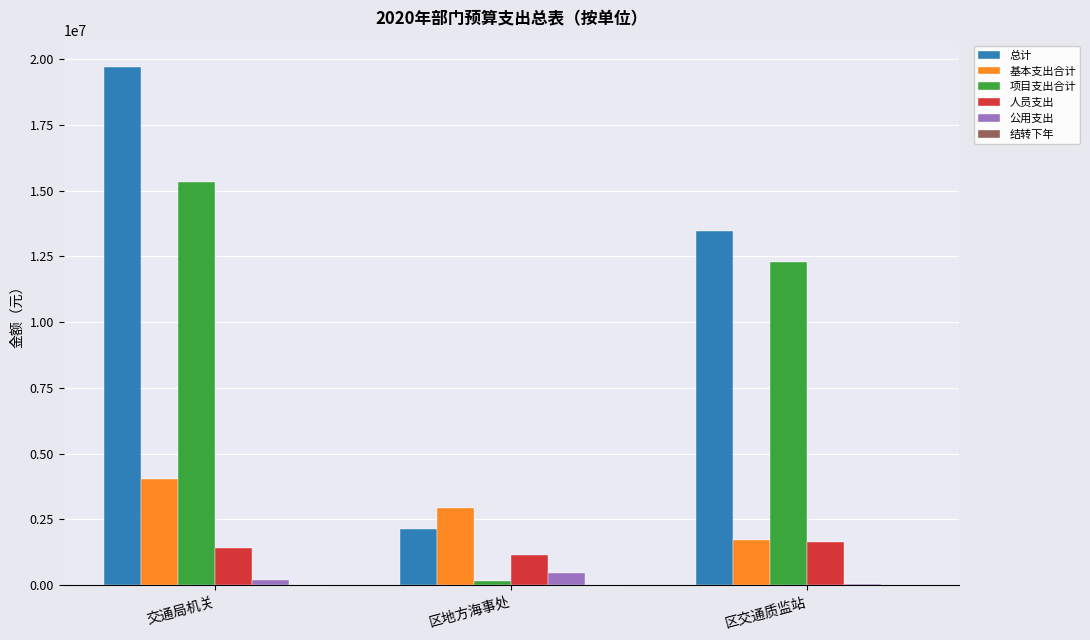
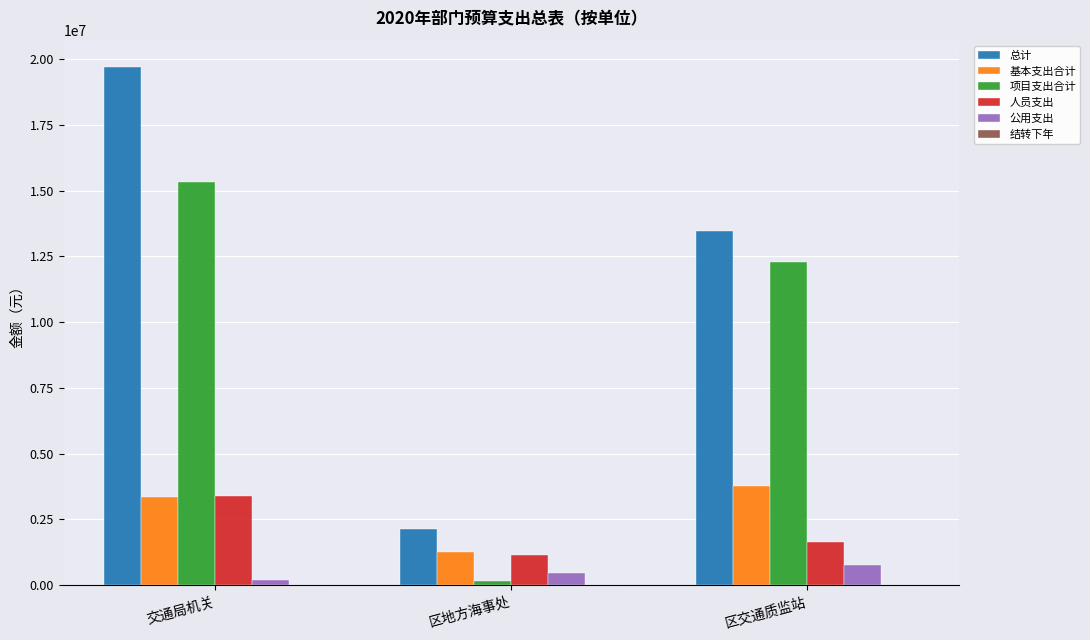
  {
    "总计": {
      "交通局机关": 19700000,
      "区地方海事处": 2100000,
      "区交通质监站": 13400000
    },
    "基本支出合计": {
-     "交通局机关": 4000000,
-     "区地方海事处": 2900000,
-     "区交通质监站": 1700000
+     "交通局机关": 3300000,
+     "区地方海事处": 1300000,
+     "区交通质监站": 3800000
    },
    "项目支出合计": {
      "交通局机关": 15300000,
      "区地方海事处": 200000,
      "区交通质监站": 12300000
    },
    "人员支出": {
-     "交通局机关": 1400000,
+     "交通局机关": 3400000,
      "区地方海事处": 1200000,
      "区交通质监站": 1600000
    },
    "公用支出": {
      "交通局机关": 200000,
      "区地方海事处": 500000,
-     "区交通质监站": 100000
+     "区交通质监站": 800000
    },
    "结转下年": {
      "交通局机关": 0,
      "区地方海事处": 0,
      "区交通质监站": 0
    }
  }
